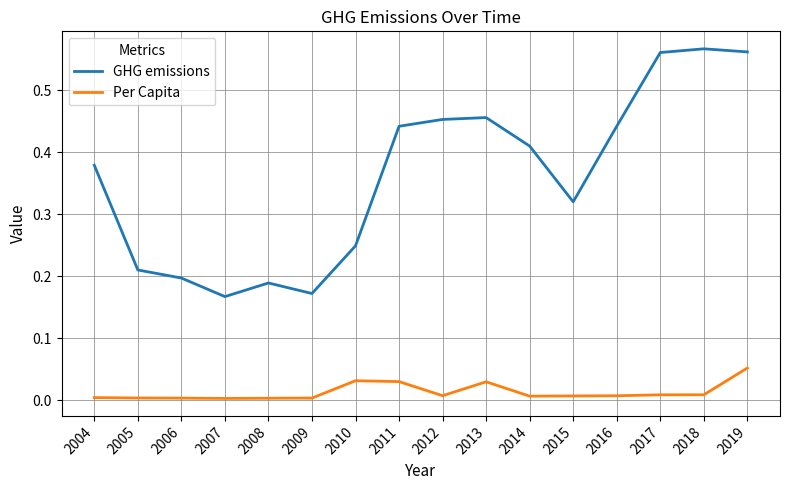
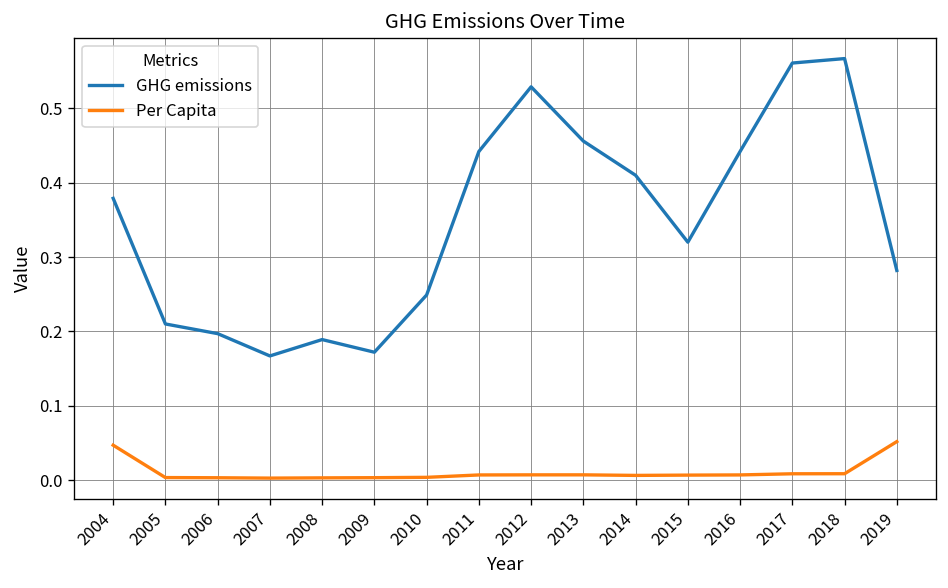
  {
    "GHG emissions": {
      "2004": 0.38,
      "2005": 0.21,
      "2006": 0.20,
      "2007": 0.17,
      "2008": 0.19,
      "2009": 0.17,
      "2010": 0.25,
      "2011": 0.44,
-     "2012": 0.45,
+     "2012": 0.53,
      "2013": 0.46,
      "2014": 0.41,
      "2015": 0.32,
      "2016": 0.44,
      "2017": 0.56,
      "2018": 0.57,
-     "2019": 0.56
+     "2019": 0.28
    },
    "Per Capita": {
-     "2004": 0.00,
+     "2004": 0.05,
      "2005": 0.00,
      "2006": 0.00,
      "2007": 0.00,
      "2008": 0.00,
      "2009": 0.00,
-     "2010": 0.03,
-     "2011": 0.03,
+     "2010": 0.00,
+     "2011": 0.01,
      "2012": 0.01,
-     "2013": 0.03,
+     "2013": 0.01,
      "2014": 0.01,
      "2015": 0.01,
      "2016": 0.01,
      "2017": 0.01,
      "2018": 0.01,
      "2019": 0.05
    }
  }
